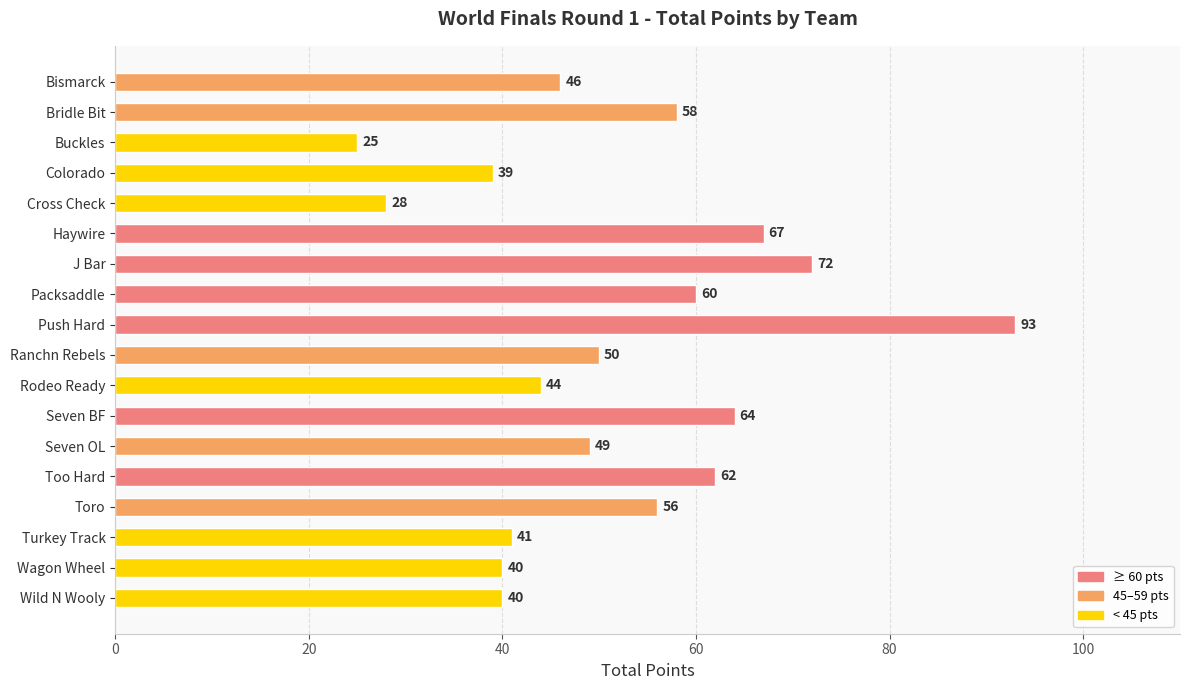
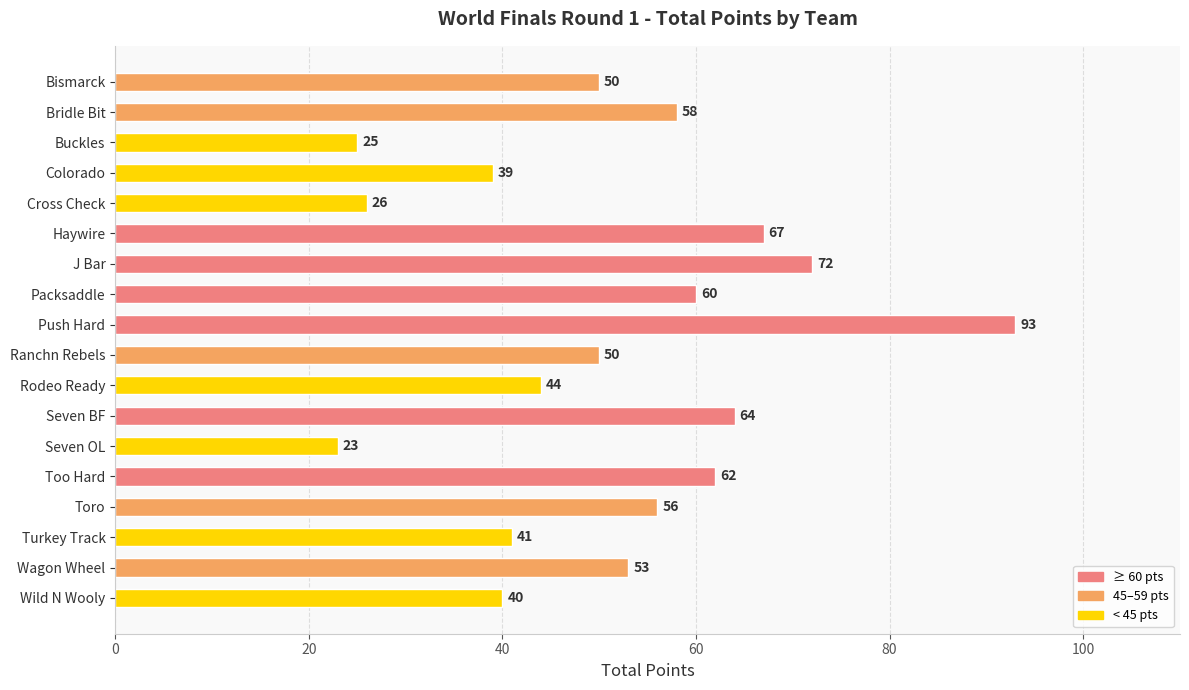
  {
-   "Bismarck": 46,
+   "Bismarck": 50,
    "Bridle Bit": 58,
    "Buckles": 25,
    "Colorado": 39,
-   "Cross Check": 28,
+   "Cross Check": 26,
    "Haywire": 67,
    "J Bar": 72,
    "Packsaddle": 60,
    "Push Hard": 93,
    "Ranchn Rebels": 50,
    "Rodeo Ready": 44,
    "Seven BF": 64,
-   "Seven OL": 49,
+   "Seven OL": 23,
    "Too Hard": 62,
    "Toro": 56,
    "Turkey Track": 41,
-   "Wagon Wheel": 40,
+   "Wagon Wheel": 53,
    "Wild N Wooly": 40
  }
